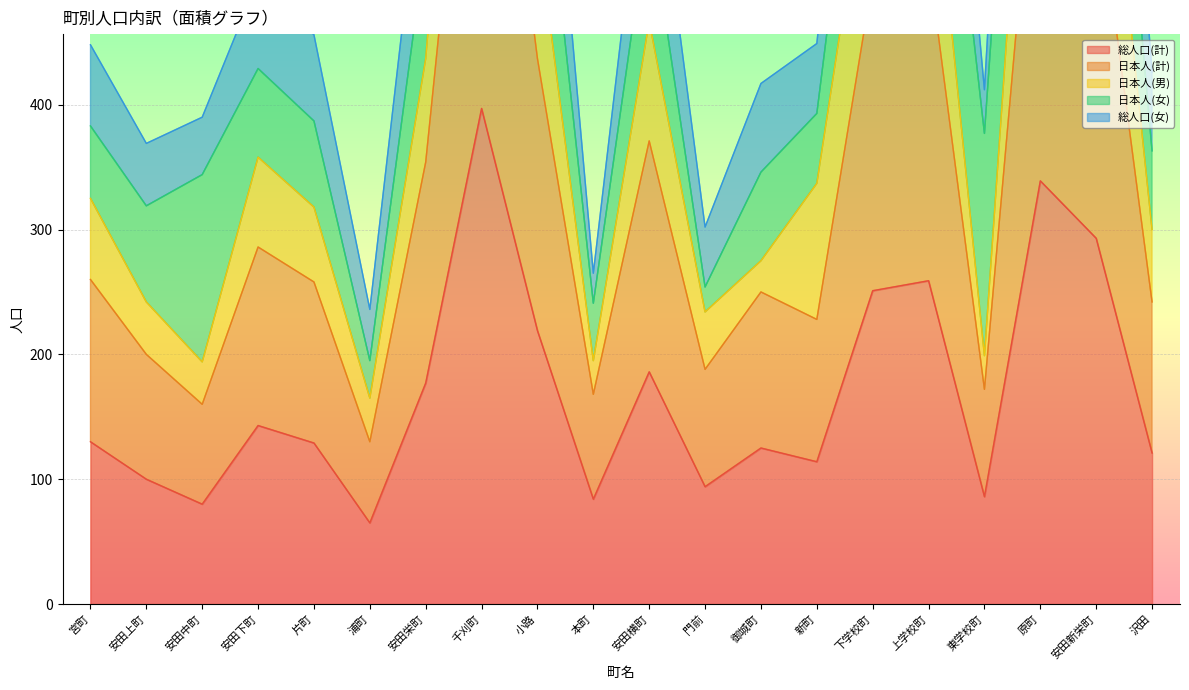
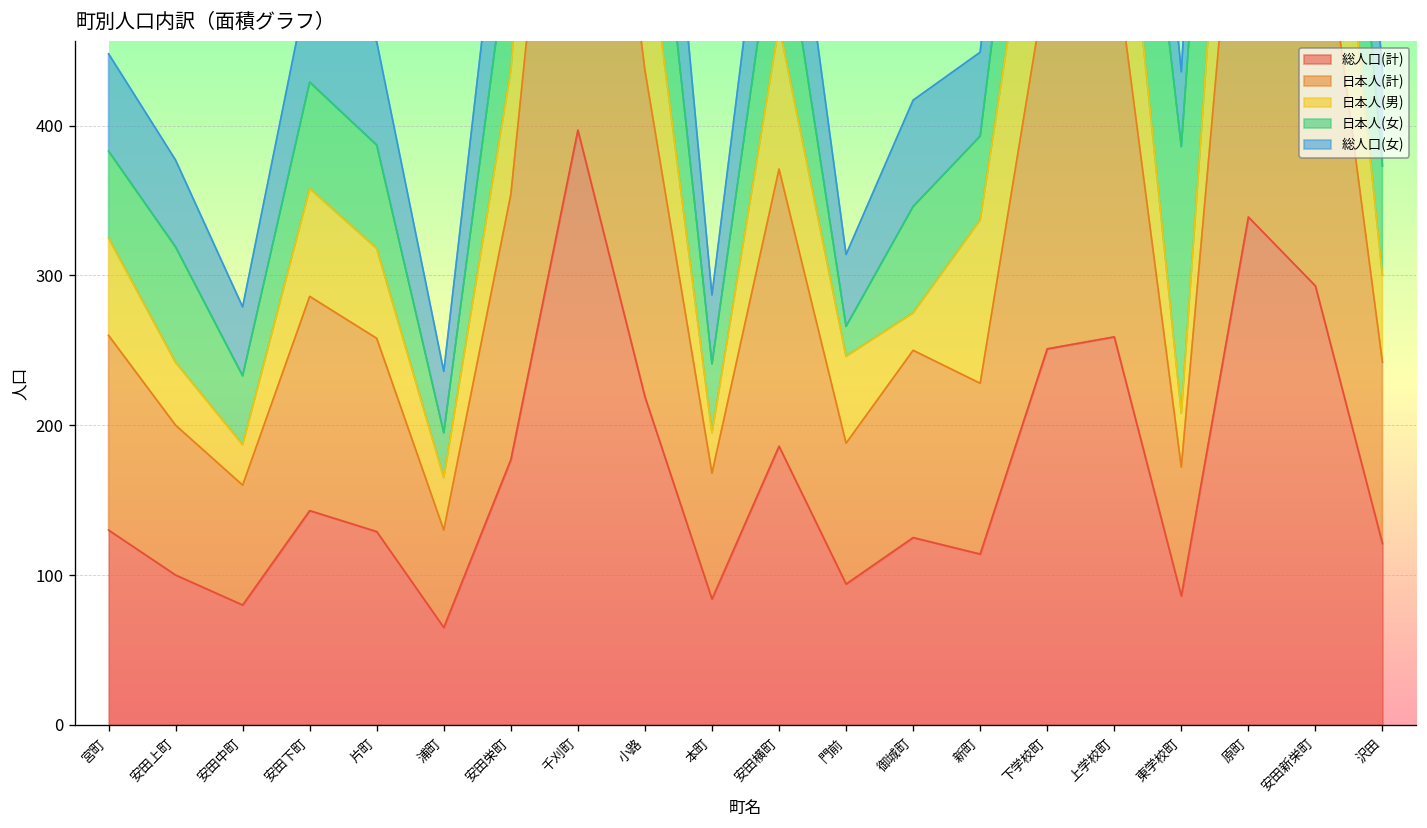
  {
    "日本人(男)": {
      "宮町": 65,
      "安田上町": 42,
-     "安田中町": 34,
+     "安田中町": 27,
      "安田下町": 72,
      "片町": 60,
      "浦町": 35,
      "安田栄町": 83,
      "本町": 27,
-     "門前": 46,
+     "門前": 58,
      "御城町": 25,
      "新町": 109,
-     "東学校町": 27,
+     "東学校町": 36,
      "沢田": 58
    },
    "日本人(女)": {
      "宮町": 58,
      "安田上町": 77,
-     "安田中町": 150,
+     "安田中町": 46,
      "安田下町": 71,
      "片町": 69,
      "浦町": 30,
      "本町": 46,
      "門前": 20,
      "御城町": 71,
      "新町": 56,
      "東学校町": 178,
-     "沢田": 63
+     "沢田": 73
    },
    "総人口(女)": {
      "宮町": 65,
-     "安田上町": 50,
+     "安田上町": 58,
      "安田中町": 46,
      "片町": 69,
      "浦町": 41,
-     "本町": 24,
+     "本町": 46,
      "門前": 48,
      "御城町": 71,
      "新町": 56,
-     "東学校町": 35
+     "東学校町": 50
    }
  }
